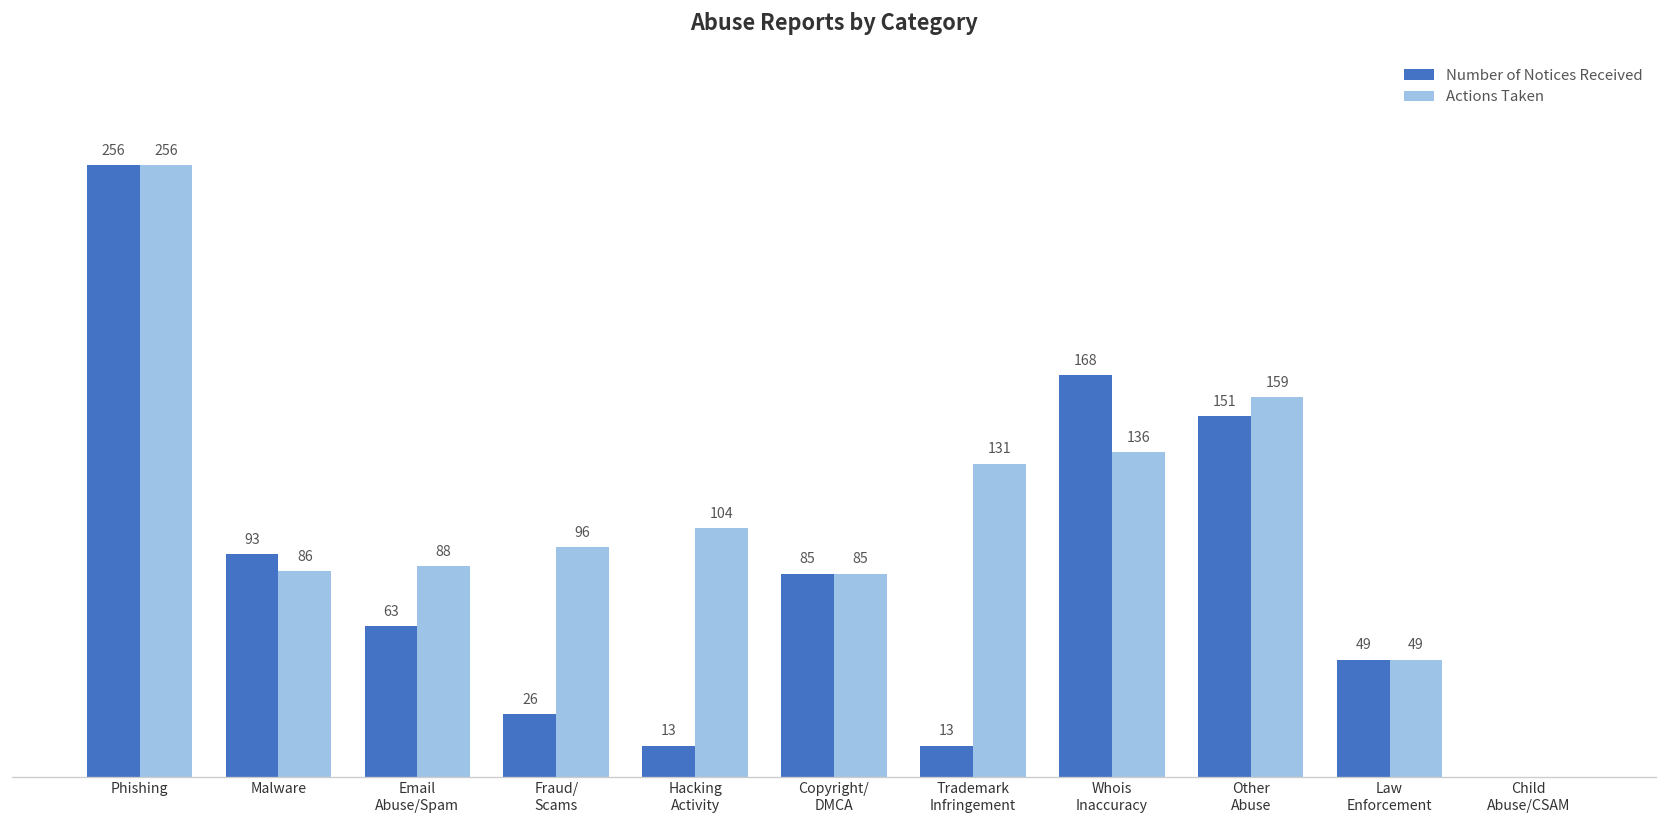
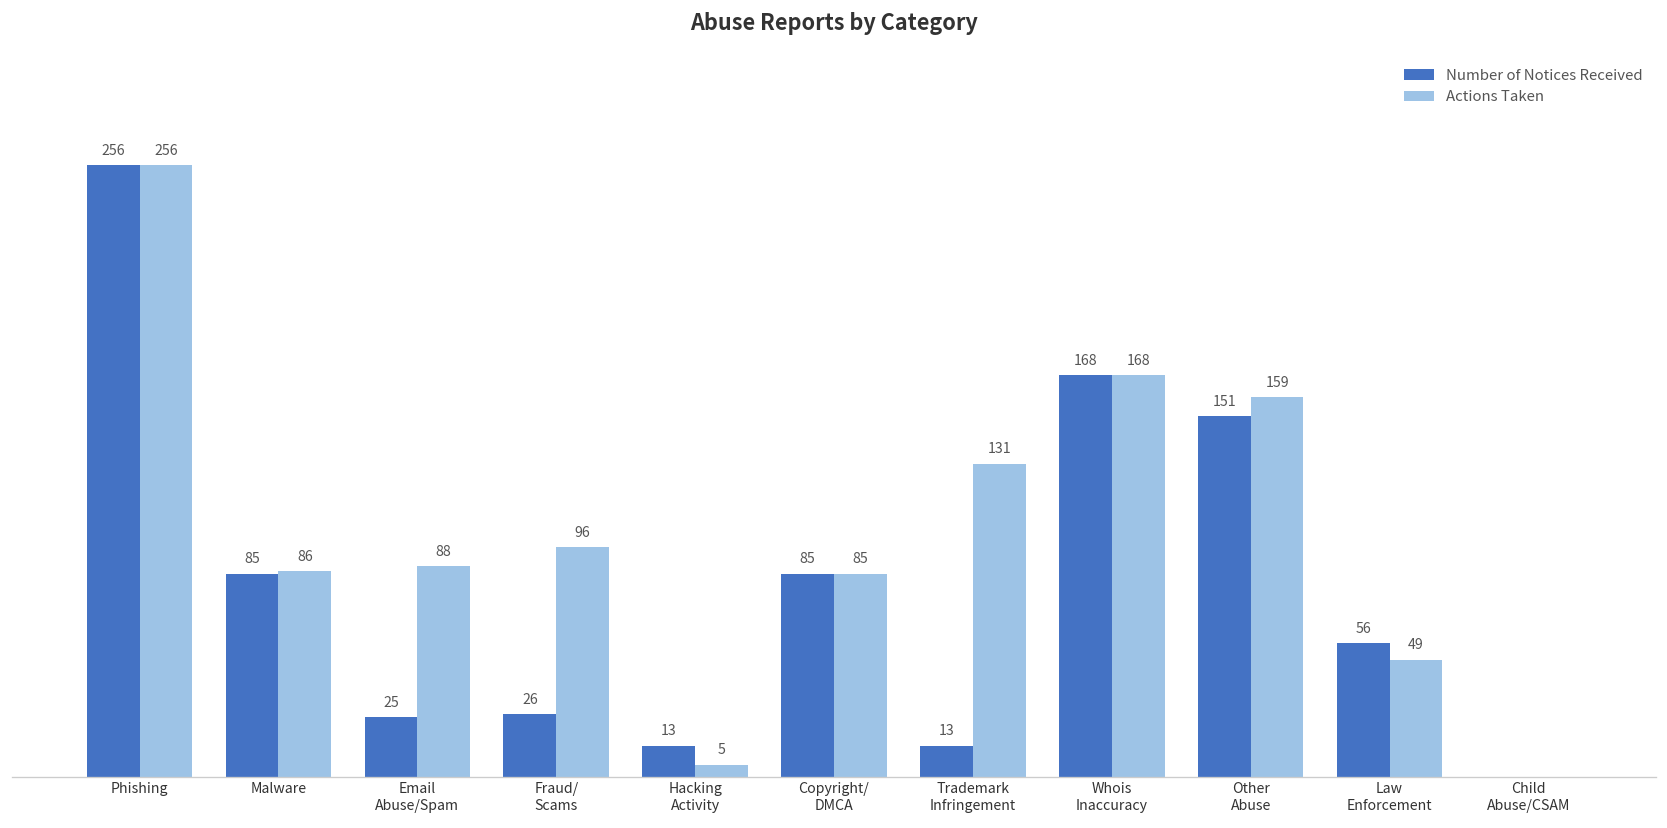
  {
    "Number of Notices Received": {
      "Phishing": 256,
-     "Malware": 93,
-     "Email Abuse/Spam": 63,
+     "Malware": 85,
+     "Email Abuse/Spam": 25,
      "Fraud/ Scams": 26,
      "Hacking Activity": 13,
      "Copyright/ DMCA": 85,
      "Trademark Infringement": 13,
      "Whois Inaccuracy": 168,
      "Other Abuse": 151,
-     "Law Enforcement": 49
+     "Law Enforcement": 56
    },
    "Actions Taken": {
      "Phishing": 256,
      "Malware": 86,
      "Email Abuse/Spam": 88,
      "Fraud/ Scams": 96,
-     "Hacking Activity": 104,
+     "Hacking Activity": 5,
      "Copyright/ DMCA": 85,
      "Trademark Infringement": 131,
-     "Whois Inaccuracy": 136,
+     "Whois Inaccuracy": 168,
      "Other Abuse": 159,
      "Law Enforcement": 49
    }
  }
